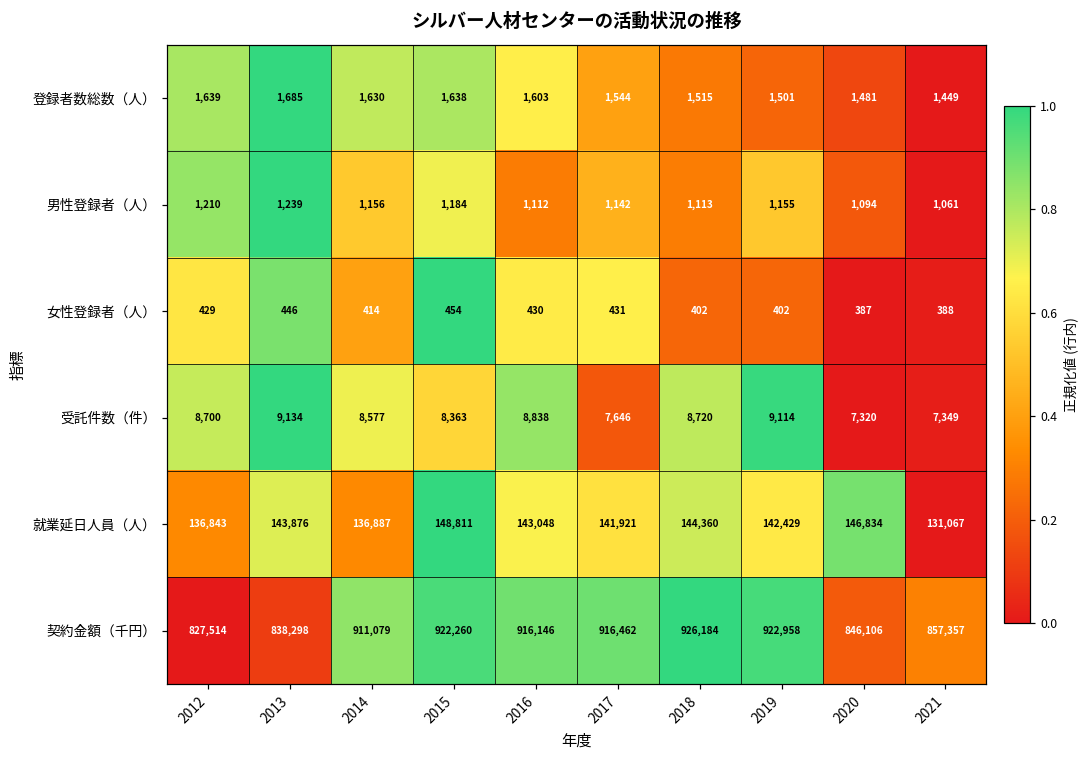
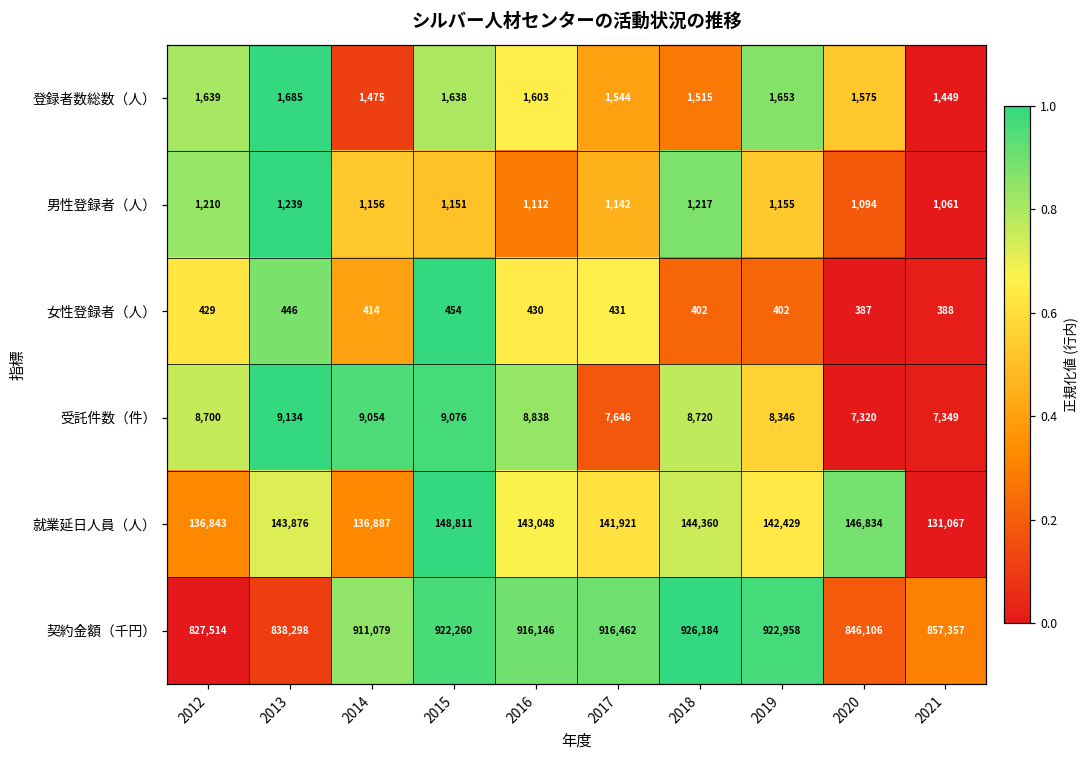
  {
    "登録者数総数（人）": {
      "2012": "1,639",
      "2013": "1,685",
-     "2014": "1,630",
+     "2014": "1,475",
      "2015": "1,638",
      "2016": "1,603",
      "2017": "1,544",
      "2018": "1,515",
-     "2019": "1,501",
-     "2020": "1,481",
+     "2019": "1,653",
+     "2020": "1,575",
      "2021": "1,449"
    },
    "男性登録者（人）": {
      "2012": "1,210",
      "2013": "1,239",
      "2014": "1,156",
-     "2015": "1,184",
+     "2015": "1,151",
      "2016": "1,112",
      "2017": "1,142",
-     "2018": "1,113",
+     "2018": "1,217",
      "2019": "1,155",
      "2020": "1,094",
      "2021": "1,061"
    },
    "女性登録者（人）": {
      "2012": "429",
      "2013": "446",
      "2014": "414",
      "2015": "454",
      "2016": "430",
      "2017": "431",
      "2018": "402",
      "2019": "402",
      "2020": "387",
      "2021": "388"
    },
    "受託件数（件）": {
      "2012": "8,700",
      "2013": "9,134",
-     "2014": "8,577",
-     "2015": "8,363",
+     "2014": "9,054",
+     "2015": "9,076",
      "2016": "8,838",
      "2017": "7,646",
      "2018": "8,720",
-     "2019": "9,114",
+     "2019": "8,346",
      "2020": "7,320",
      "2021": "7,349"
    },
    "就業延日人員（人）": {
      "2012": "136,843",
      "2013": "143,876",
      "2014": "136,887",
      "2015": "148,811",
      "2016": "143,048",
      "2017": "141,921",
      "2018": "144,360",
      "2019": "142,429",
      "2020": "146,834",
      "2021": "131,067"
    },
    "契約金額（千円）": {
      "2012": "827,514",
      "2013": "838,298",
      "2014": "911,079",
      "2015": "922,260",
      "2016": "916,146",
      "2017": "916,462",
      "2018": "926,184",
      "2019": "922,958",
      "2020": "846,106",
      "2021": "857,357"
    }
  }
